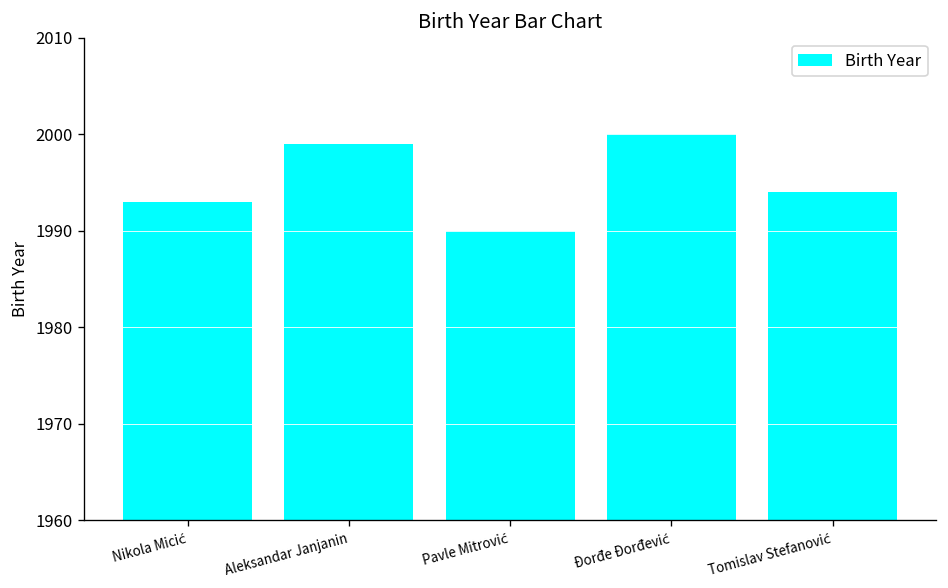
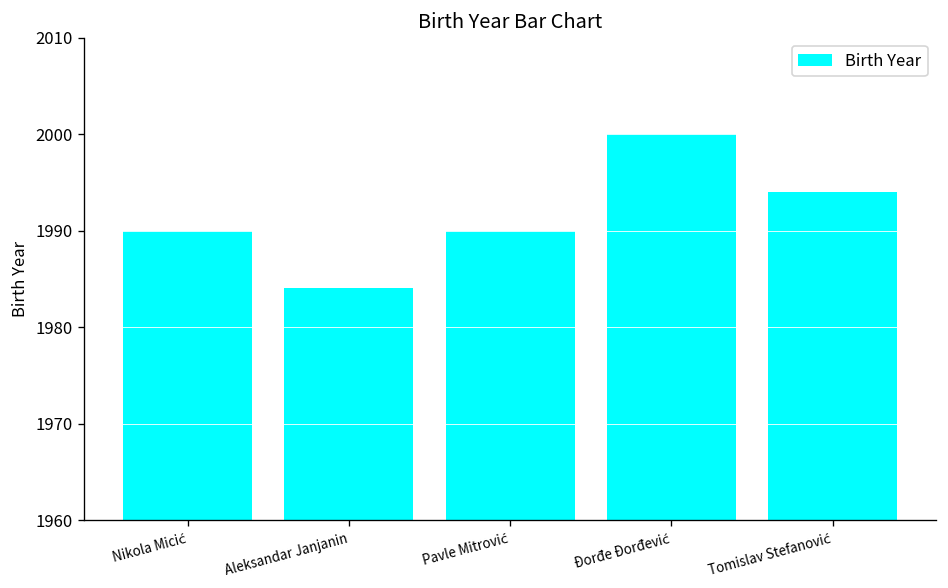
  {
-   "Nikola Micić": 1993,
-   "Aleksandar Janjanin": 1999,
+   "Nikola Micić": 1990,
+   "Aleksandar Janjanin": 1984,
    "Pavle Mitrović": 1990,
    "Đorđe Đorđević": 2000,
    "Tomislav Stefanović": 1994
  }
